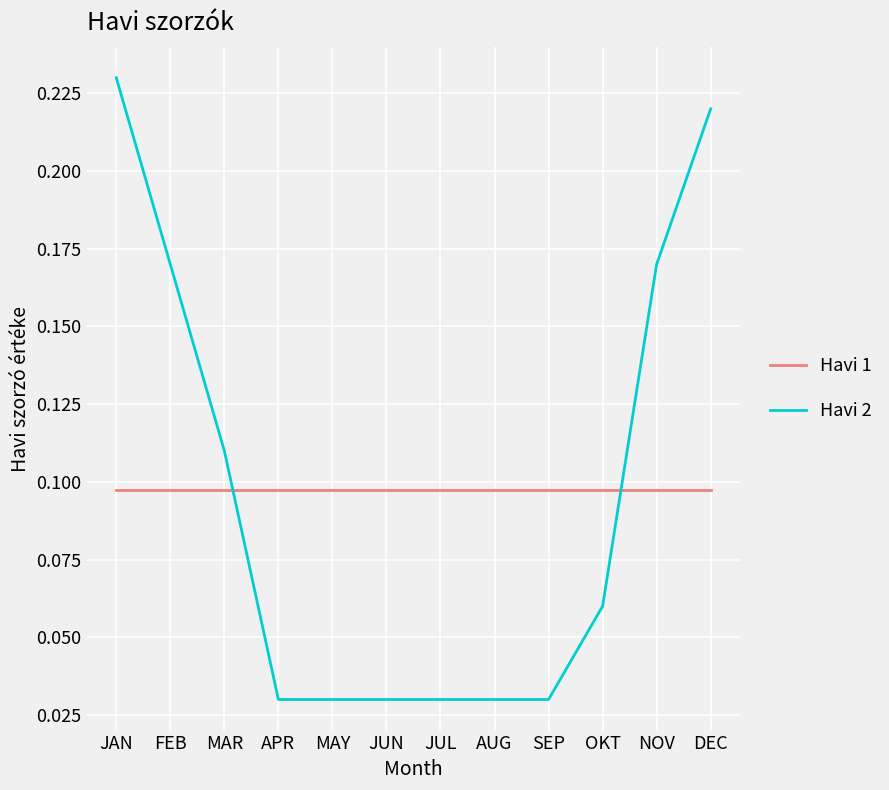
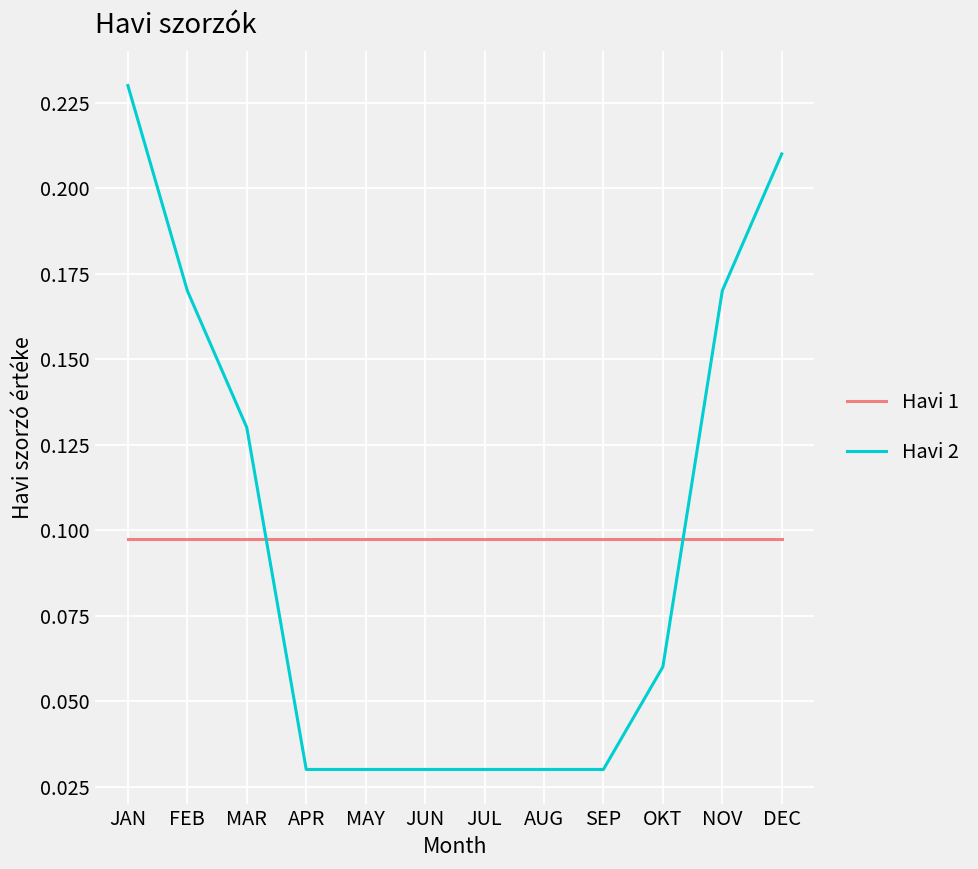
  {
    "Havi 1": {
      "JAN": 0.098,
      "FEB": 0.098,
      "MAR": 0.098,
      "APR": 0.098,
      "MAY": 0.098,
      "JUN": 0.098,
      "JUL": 0.098,
      "AUG": 0.098,
      "SEP": 0.098,
      "OKT": 0.098,
      "NOV": 0.098,
      "DEC": 0.098
    },
    "Havi 2": {
      "JAN": 0.23,
      "FEB": 0.17,
-     "MAR": 0.11,
+     "MAR": 0.13,
      "APR": 0.03,
      "MAY": 0.03,
      "JUN": 0.03,
      "JUL": 0.03,
      "AUG": 0.03,
      "SEP": 0.03,
      "OKT": 0.06,
      "NOV": 0.17,
-     "DEC": 0.22
+     "DEC": 0.21
    }
  }
